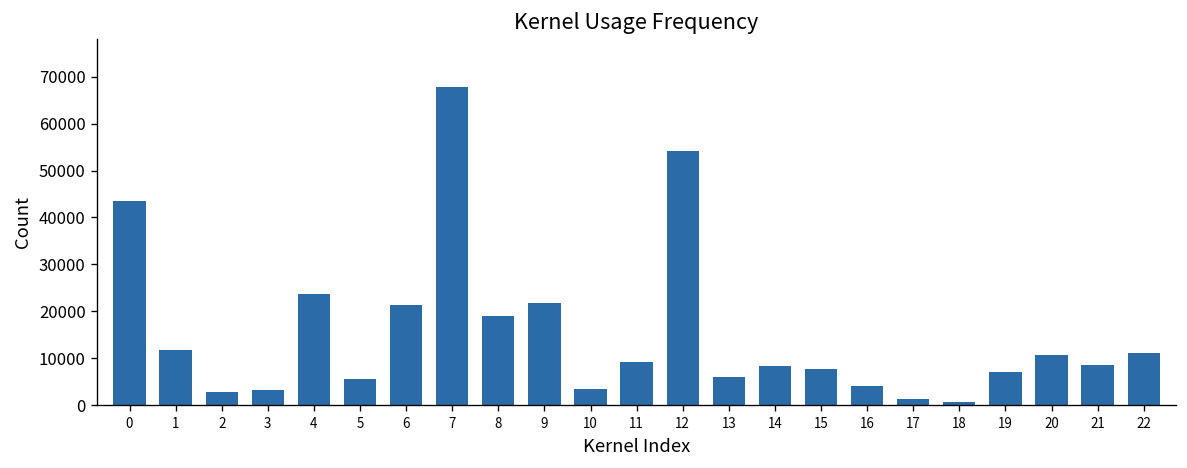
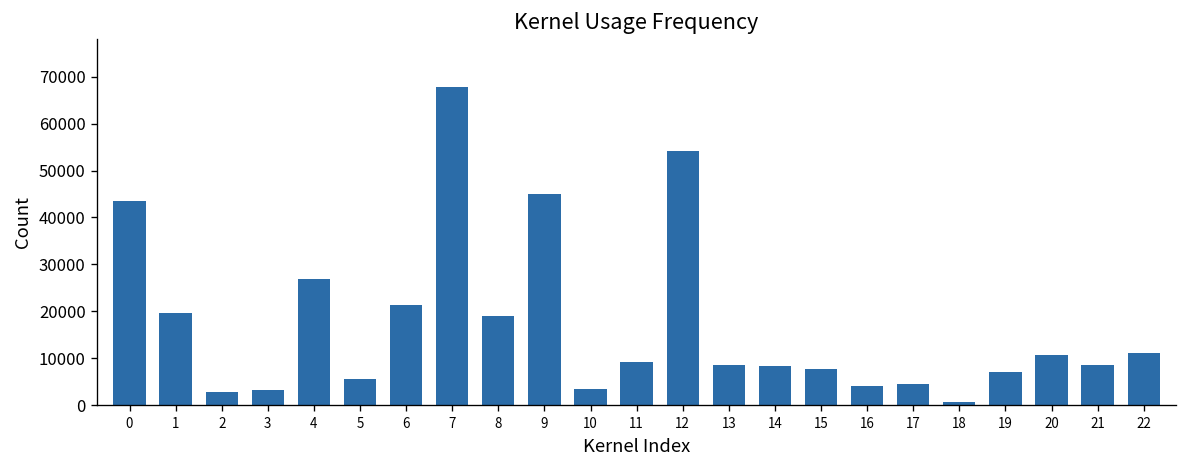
  {
    "0": 44000,
-   "1": 12000,
+   "1": 20000,
    "2": 3000,
    "3": 3000,
-   "4": 24000,
+   "4": 27000,
    "5": 6000,
    "6": 21000,
    "7": 68000,
    "8": 19000,
-   "9": 22000,
+   "9": 45000,
    "10": 4000,
    "11": 9000,
    "12": 54000,
-   "13": 6000,
+   "13": 8000,
    "14": 8000,
    "15": 8000,
    "16": 4000,
-   "17": 1000,
+   "17": 4000,
    "18": 1000,
    "19": 7000,
    "20": 11000,
    "21": 9000,
    "22": 11000
  }
